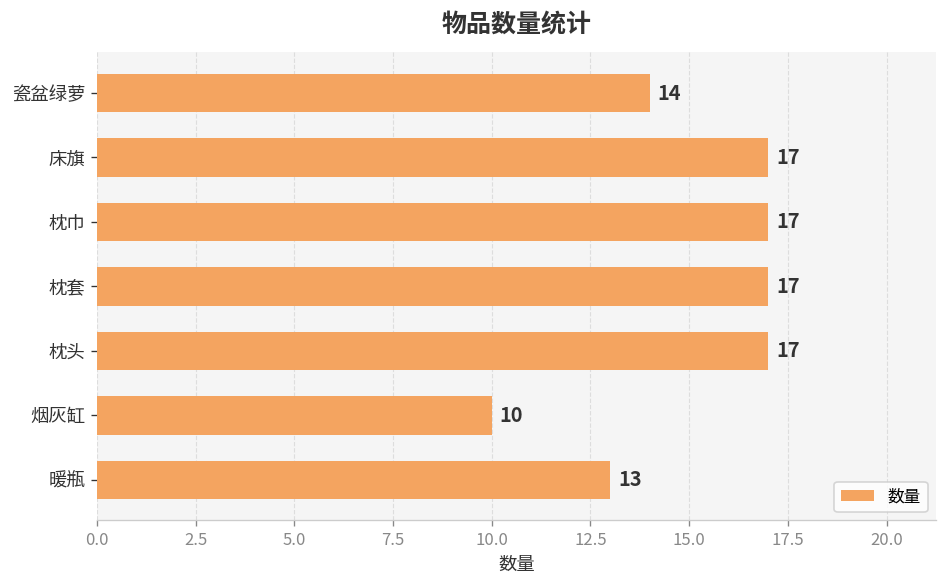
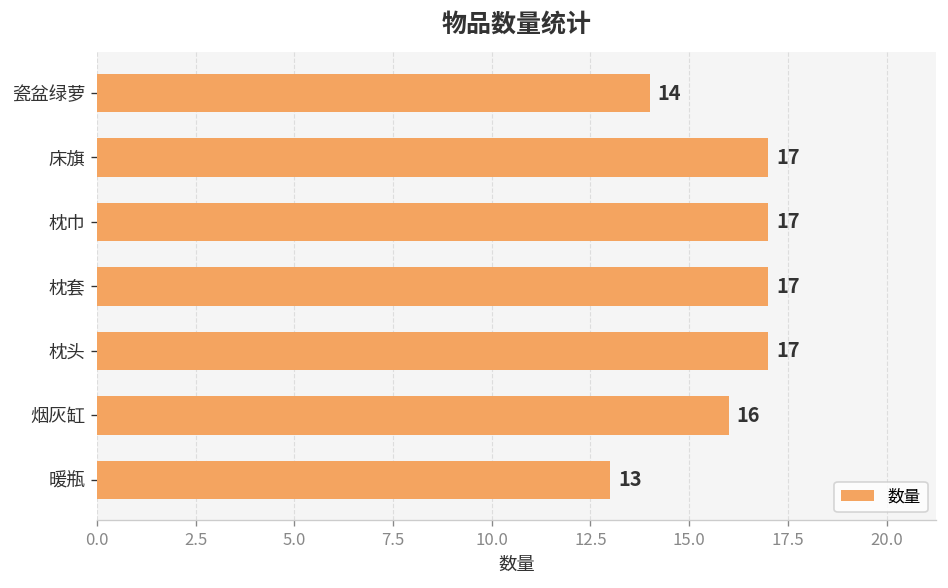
  {
    "瓷盆绿萝": 14,
    "床旗": 17,
    "枕巾": 17,
    "枕套": 17,
    "枕头": 17,
-   "烟灰缸": 10,
+   "烟灰缸": 16,
    "暖瓶": 13
  }
